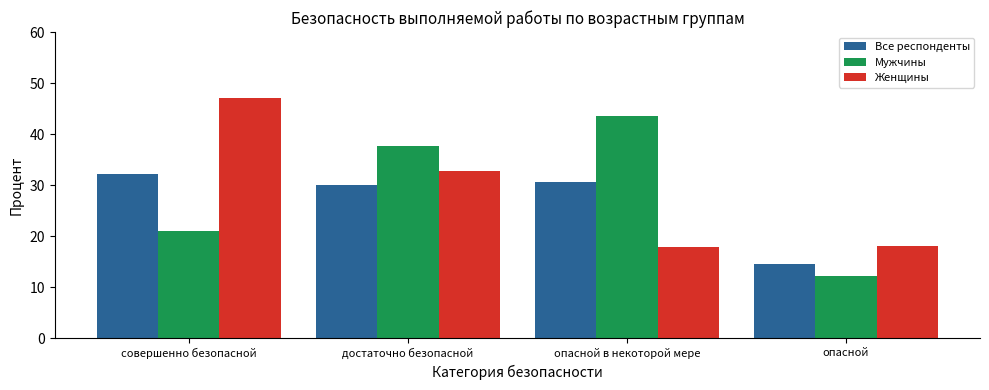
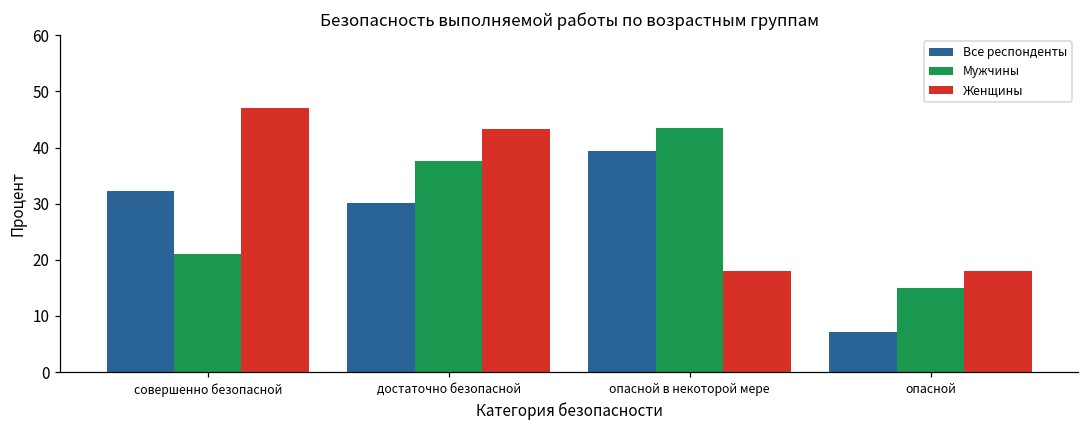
  {
    "Все респонденты": {
      "совершенно безопасной": 32,
      "достаточно безопасной": 30,
-     "опасной в некоторой мере": 31,
-     "опасной": 15
+     "опасной в некоторой мере": 39,
+     "опасной": 7
    },
    "Мужчины": {
      "совершенно безопасной": 21,
      "достаточно безопасной": 38,
      "опасной в некоторой мере": 44,
-     "опасной": 12
+     "опасной": 15
    },
    "Женщины": {
      "совершенно безопасной": 47,
-     "достаточно безопасной": 33,
+     "достаточно безопасной": 43,
      "опасной в некоторой мере": 18,
      "опасной": 18
    }
  }
